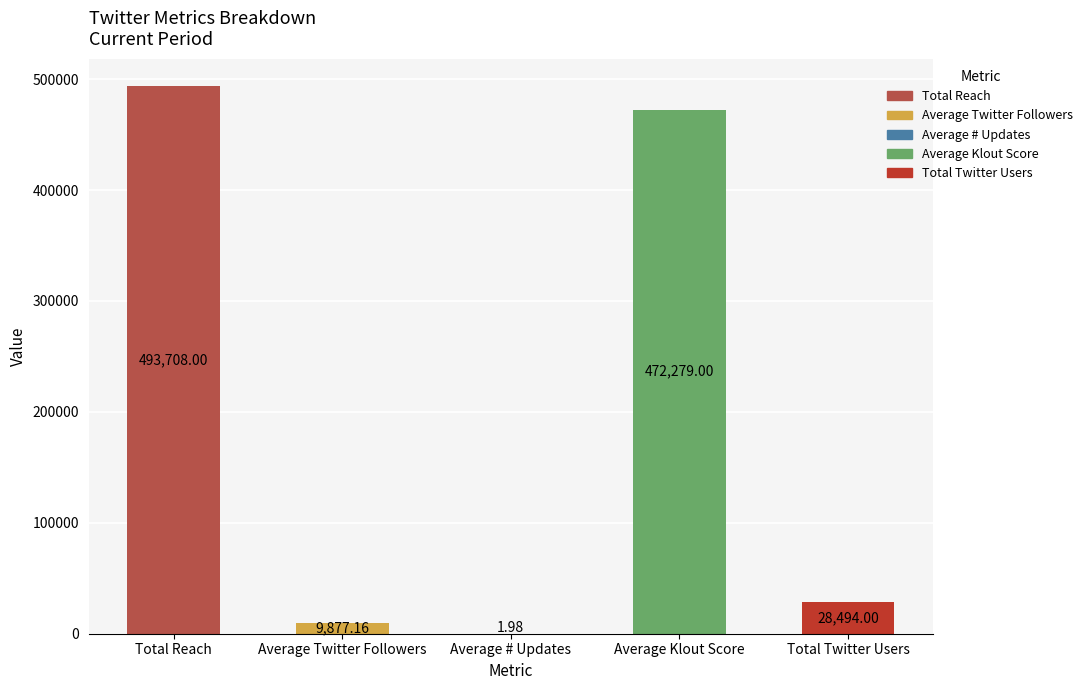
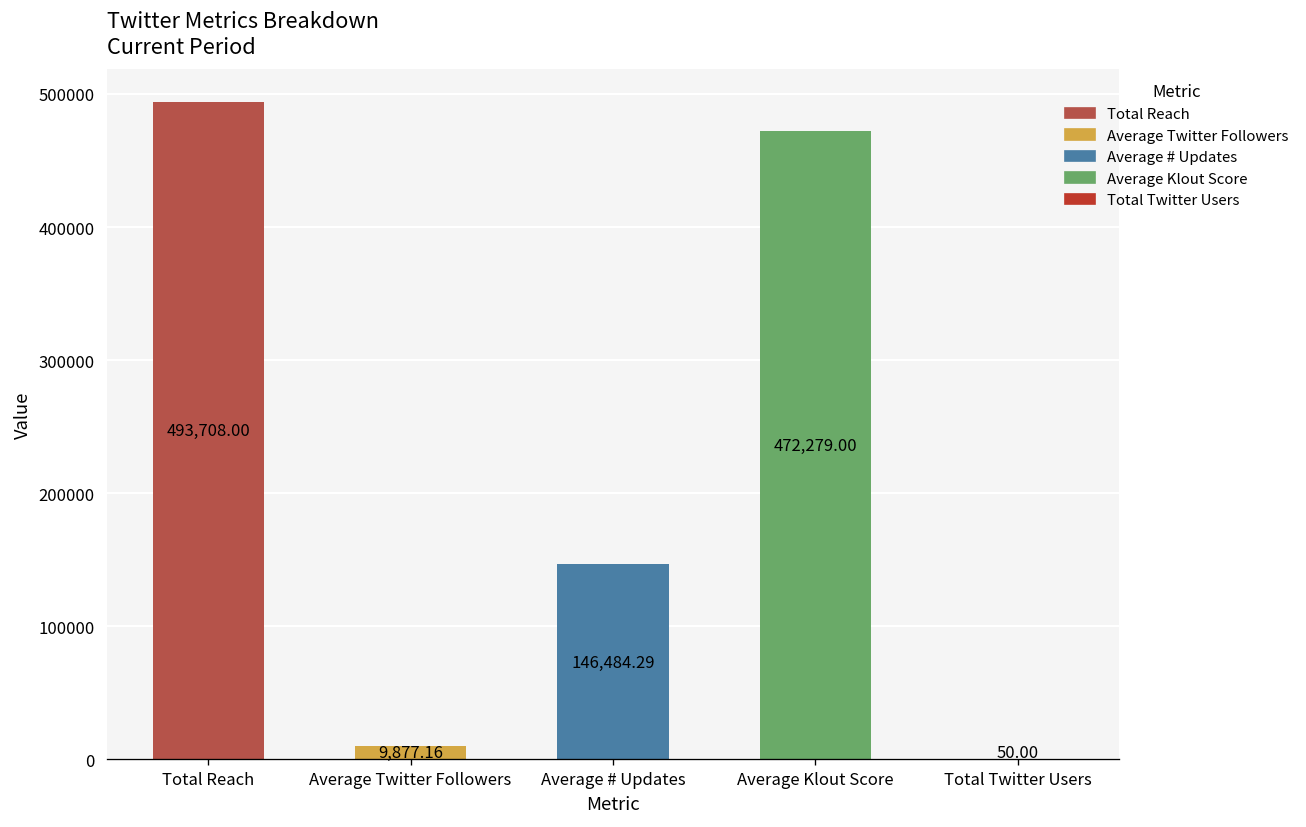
  {
    "Total Reach": "493,708.00",
    "Average Twitter Followers": "9,877.16",
-   "Average # Updates": "1.98",
+   "Average # Updates": "146,484.29",
    "Average Klout Score": "472,279.00",
-   "Total Twitter Users": "28,494.00"
+   "Total Twitter Users": "50.00"
  }
